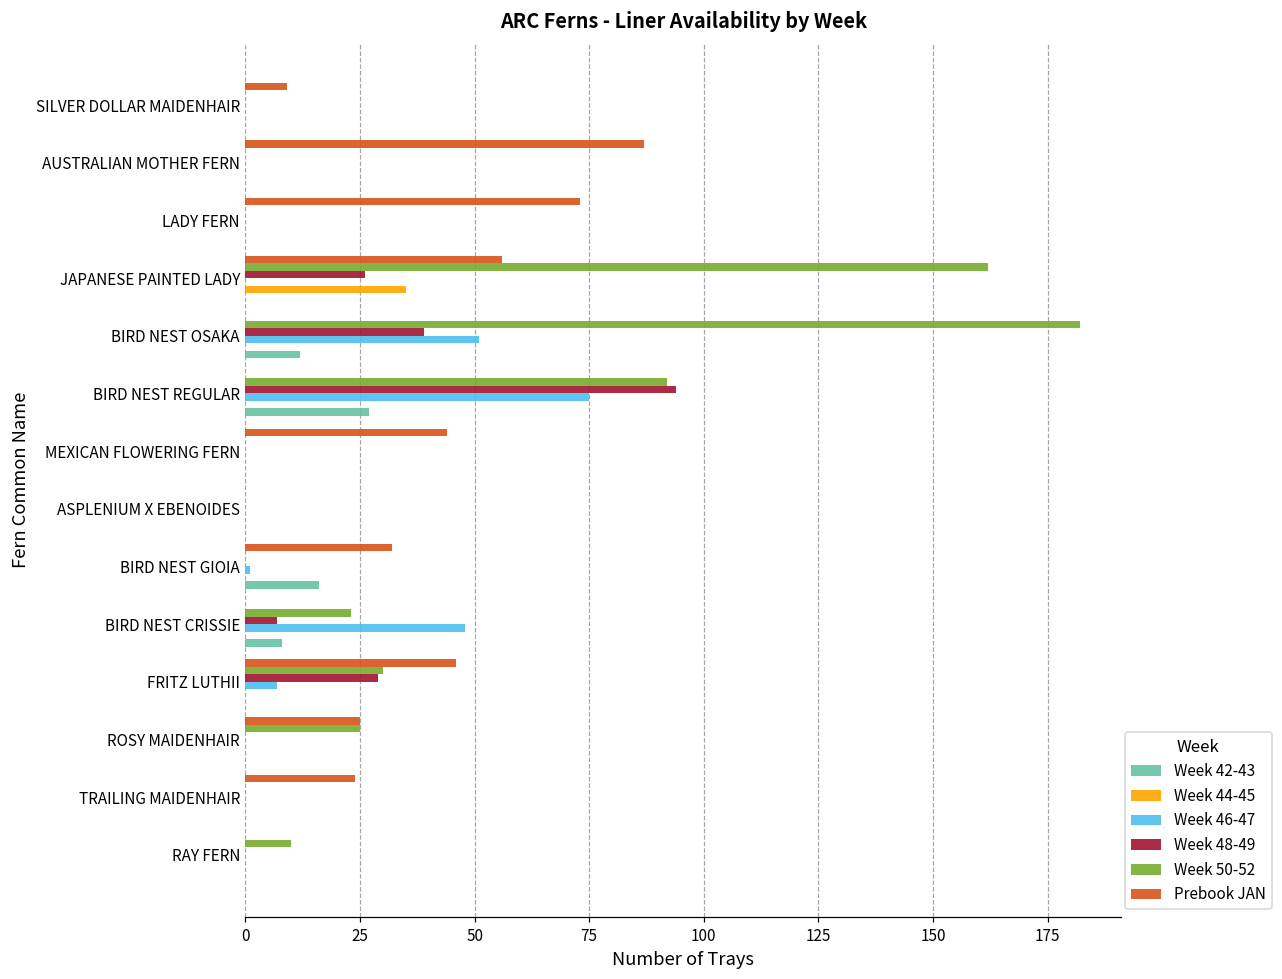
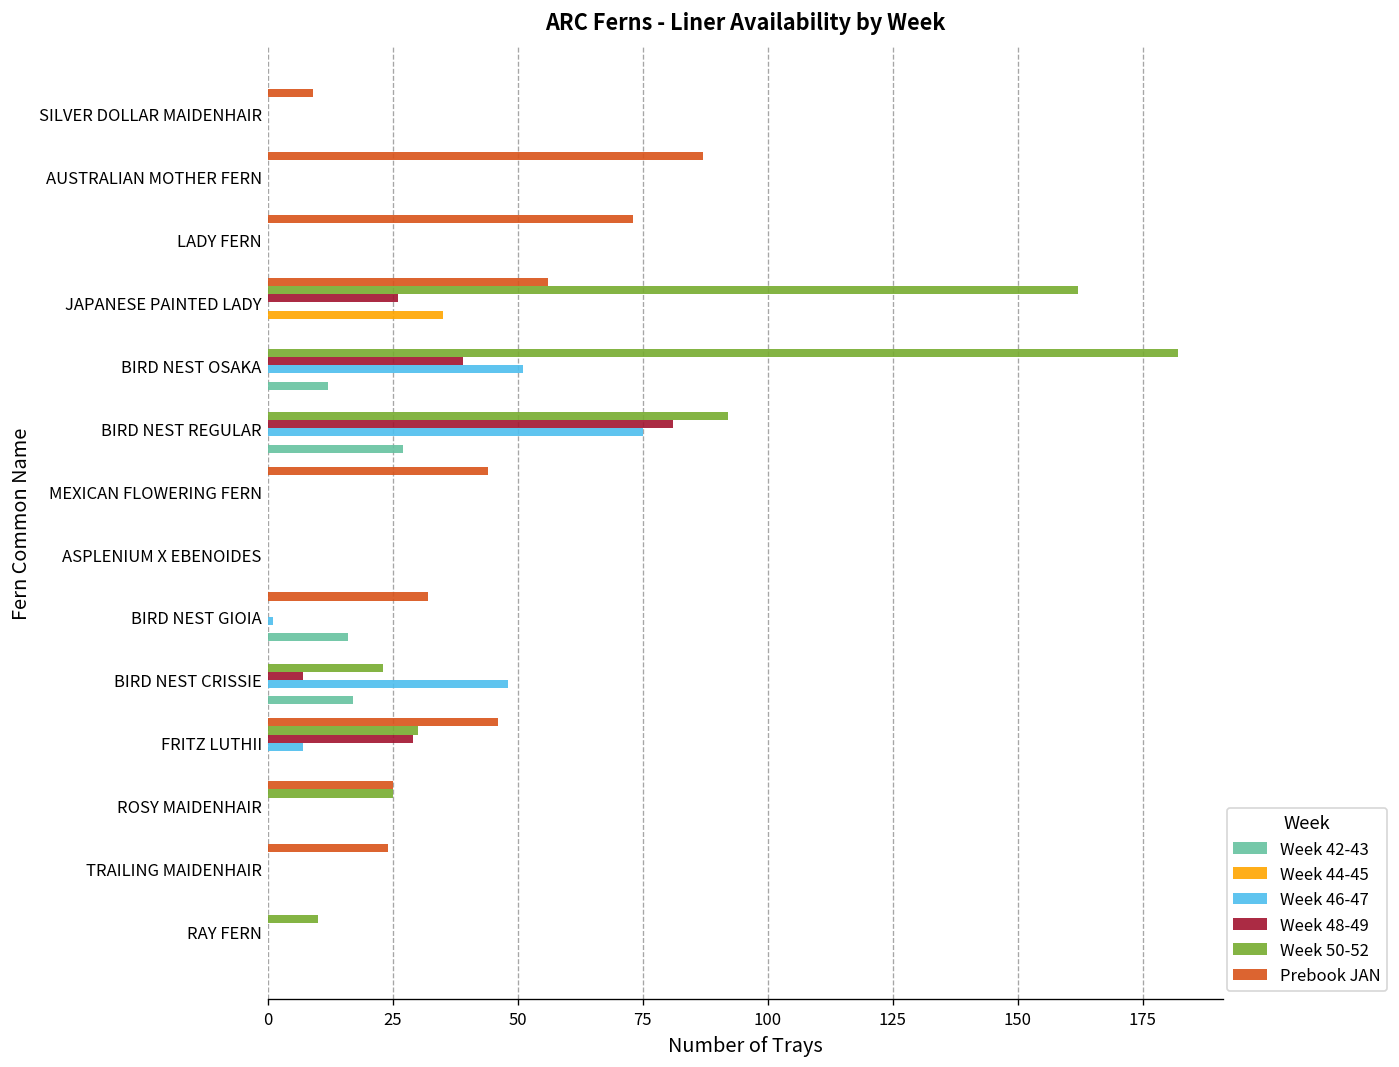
  {
    "Week 42-43": {
      "SILVER DOLLAR MAIDENHAIR": 0,
      "AUSTRALIAN MOTHER FERN": 0,
      "LADY FERN": 0,
      "JAPANESE PAINTED LADY": 0,
      "BIRD NEST OSAKA": 12,
      "BIRD NEST REGULAR": 27,
      "MEXICAN FLOWERING FERN": 0,
      "ASPLENIUM X EBENOIDES": 0,
      "BIRD NEST GIOIA": 16,
-     "BIRD NEST CRISSIE": 8,
+     "BIRD NEST CRISSIE": 17,
      "FRITZ LUTHII": 0,
      "ROSY MAIDENHAIR": 0,
      "TRAILING MAIDENHAIR": 0,
      "RAY FERN": 0
    },
    "Week 44-45": {
      "SILVER DOLLAR MAIDENHAIR": 0,
      "AUSTRALIAN MOTHER FERN": 0,
      "LADY FERN": 0,
      "JAPANESE PAINTED LADY": 35,
      "BIRD NEST OSAKA": 0,
      "BIRD NEST REGULAR": 0,
      "MEXICAN FLOWERING FERN": 0,
      "ASPLENIUM X EBENOIDES": 0,
      "BIRD NEST GIOIA": 0,
      "BIRD NEST CRISSIE": 0,
      "FRITZ LUTHII": 0,
      "ROSY MAIDENHAIR": 0,
      "TRAILING MAIDENHAIR": 0,
      "RAY FERN": 0
    },
    "Week 46-47": {
      "SILVER DOLLAR MAIDENHAIR": 0,
      "AUSTRALIAN MOTHER FERN": 0,
      "LADY FERN": 0,
      "JAPANESE PAINTED LADY": 0,
      "BIRD NEST OSAKA": 51,
      "BIRD NEST REGULAR": 75,
      "MEXICAN FLOWERING FERN": 0,
      "ASPLENIUM X EBENOIDES": 0,
      "BIRD NEST GIOIA": 1,
      "BIRD NEST CRISSIE": 48,
      "FRITZ LUTHII": 7,
      "ROSY MAIDENHAIR": 0,
      "TRAILING MAIDENHAIR": 0,
      "RAY FERN": 0
    },
    "Week 48-49": {
      "SILVER DOLLAR MAIDENHAIR": 0,
      "AUSTRALIAN MOTHER FERN": 0,
      "LADY FERN": 0,
      "JAPANESE PAINTED LADY": 26,
      "BIRD NEST OSAKA": 39,
-     "BIRD NEST REGULAR": 94,
+     "BIRD NEST REGULAR": 81,
      "MEXICAN FLOWERING FERN": 0,
      "ASPLENIUM X EBENOIDES": 0,
      "BIRD NEST GIOIA": 0,
      "BIRD NEST CRISSIE": 7,
      "FRITZ LUTHII": 29,
      "ROSY MAIDENHAIR": 0,
      "TRAILING MAIDENHAIR": 0,
      "RAY FERN": 0
    },
    "Week 50-52": {
      "SILVER DOLLAR MAIDENHAIR": 0,
      "AUSTRALIAN MOTHER FERN": 0,
      "LADY FERN": 0,
      "JAPANESE PAINTED LADY": 162,
      "BIRD NEST OSAKA": 182,
      "BIRD NEST REGULAR": 92,
      "MEXICAN FLOWERING FERN": 0,
      "ASPLENIUM X EBENOIDES": 0,
      "BIRD NEST GIOIA": 0,
      "BIRD NEST CRISSIE": 23,
      "FRITZ LUTHII": 30,
      "ROSY MAIDENHAIR": 25,
      "TRAILING MAIDENHAIR": 0,
      "RAY FERN": 10
    },
    "Prebook JAN": {
      "SILVER DOLLAR MAIDENHAIR": 9,
      "AUSTRALIAN MOTHER FERN": 87,
      "LADY FERN": 73,
      "JAPANESE PAINTED LADY": 56,
      "BIRD NEST OSAKA": 0,
      "BIRD NEST REGULAR": 0,
      "MEXICAN FLOWERING FERN": 44,
      "ASPLENIUM X EBENOIDES": 0,
      "BIRD NEST GIOIA": 32,
      "BIRD NEST CRISSIE": 0,
      "FRITZ LUTHII": 46,
      "ROSY MAIDENHAIR": 25,
      "TRAILING MAIDENHAIR": 24,
      "RAY FERN": 0
    }
  }
